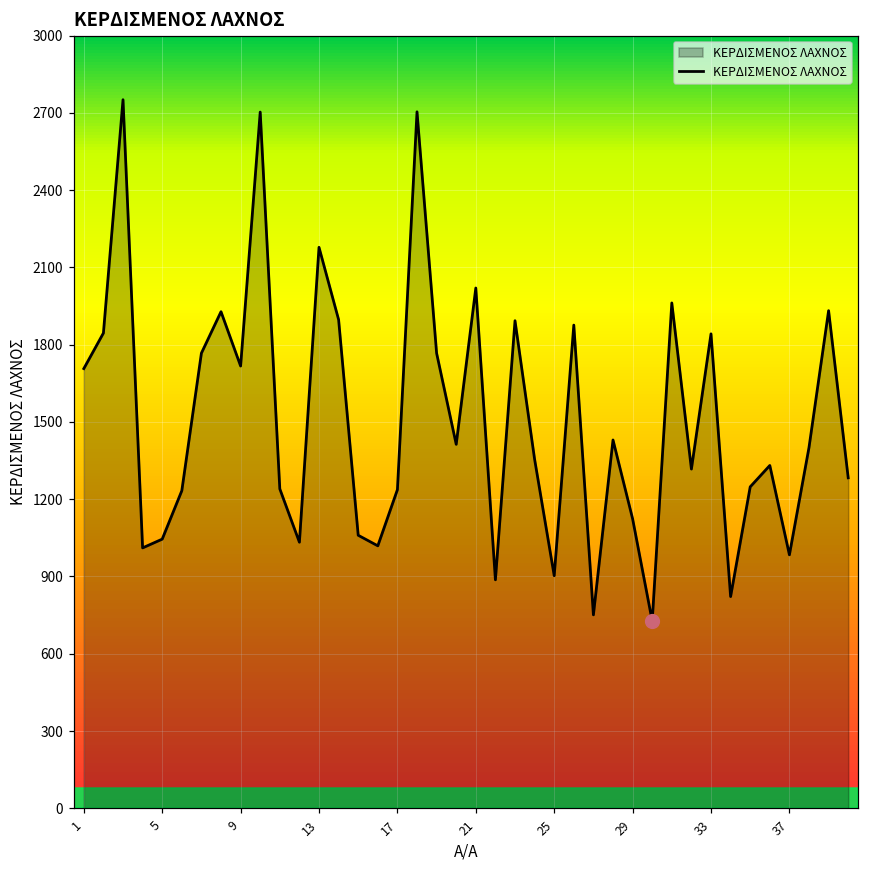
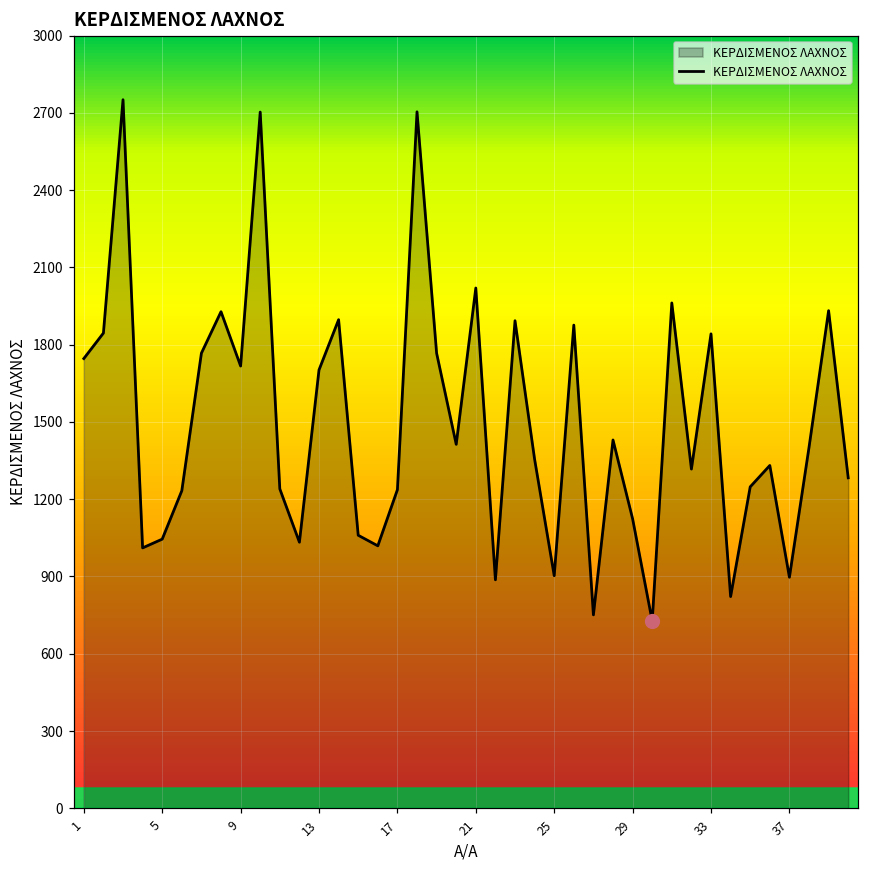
  {
    "ΚΕΡΔΙΣΜΕΝΟΣ ΛΑΧΝΟΣ": {
-     "1": 1710,
+     "1": 1750,
      "5": 1050,
      "9": 1720,
-     "13": 2180,
+     "13": 1700,
      "17": 1240,
      "21": 2020,
      "25": 900,
      "29": 1120,
      "33": 1840,
-     "37": 980
+     "37": 900
    }
  }
